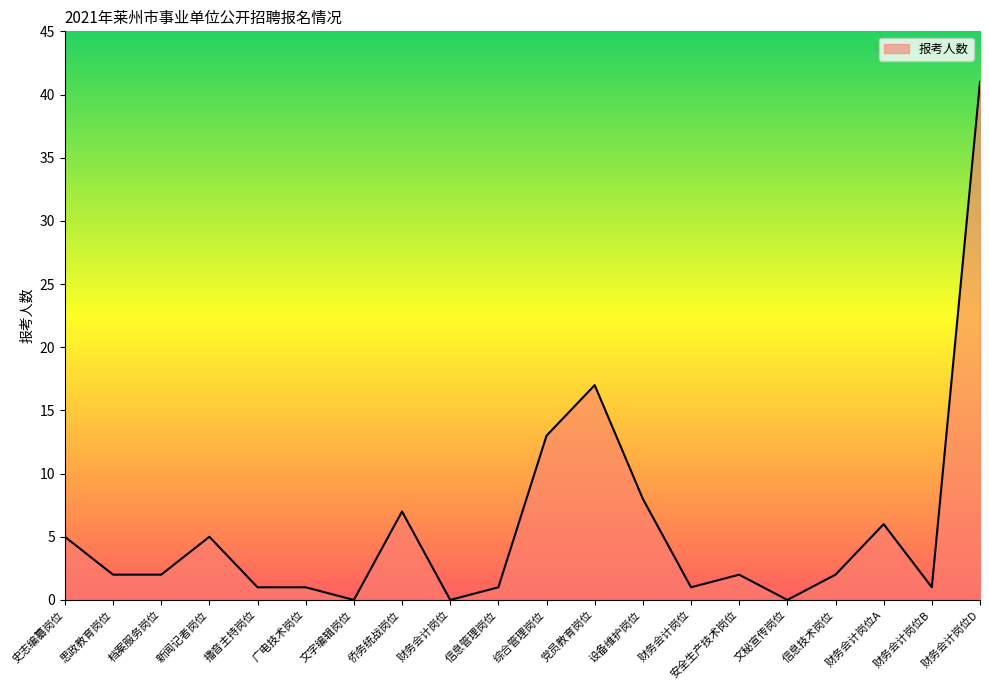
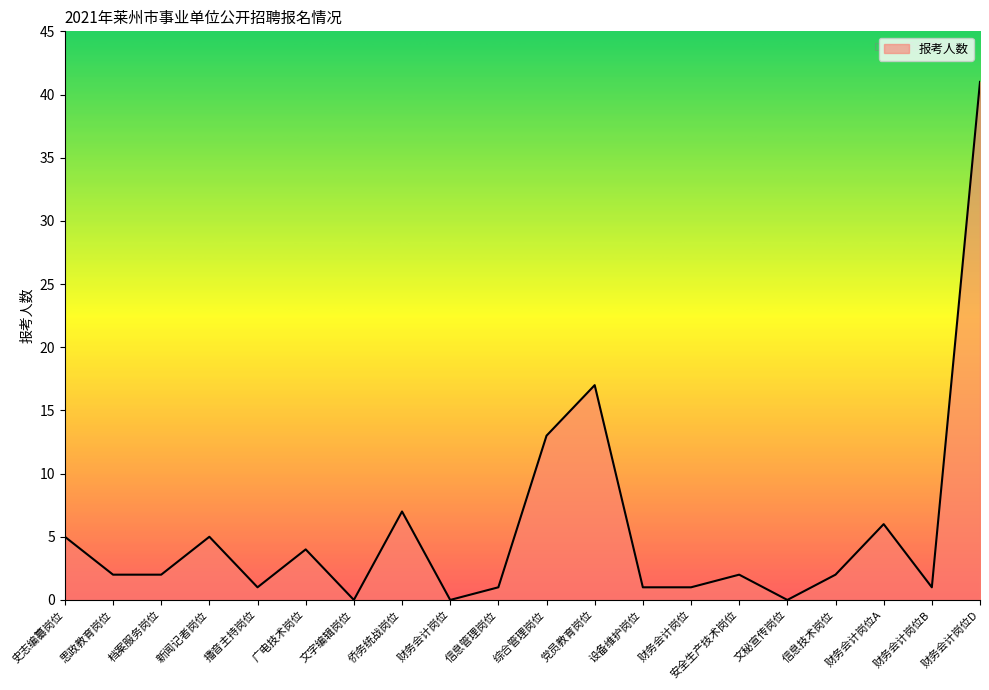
  {
    "史志编纂岗位": 5,
    "思政教育岗位": 2,
    "档案服务岗位": 2,
    "新闻记者岗位": 5,
    "播音主持岗位": 1,
-   "广电技术岗位": 1,
+   "广电技术岗位": 4,
    "文字编辑岗位": 0,
    "侨务统战岗位": 7,
    "信息管理岗位": 1,
    "综合管理岗位": 13,
    "党员教育岗位": 17,
-   "设备维护岗位": 8,
+   "设备维护岗位": 1,
    "安全生产技术岗位": 2,
    "文秘宣传岗位": 0,
    "信息技术岗位": 2,
    "财务会计岗位A": 6,
    "财务会计岗位B": 1,
    "财务会计岗位D": 41
  }
